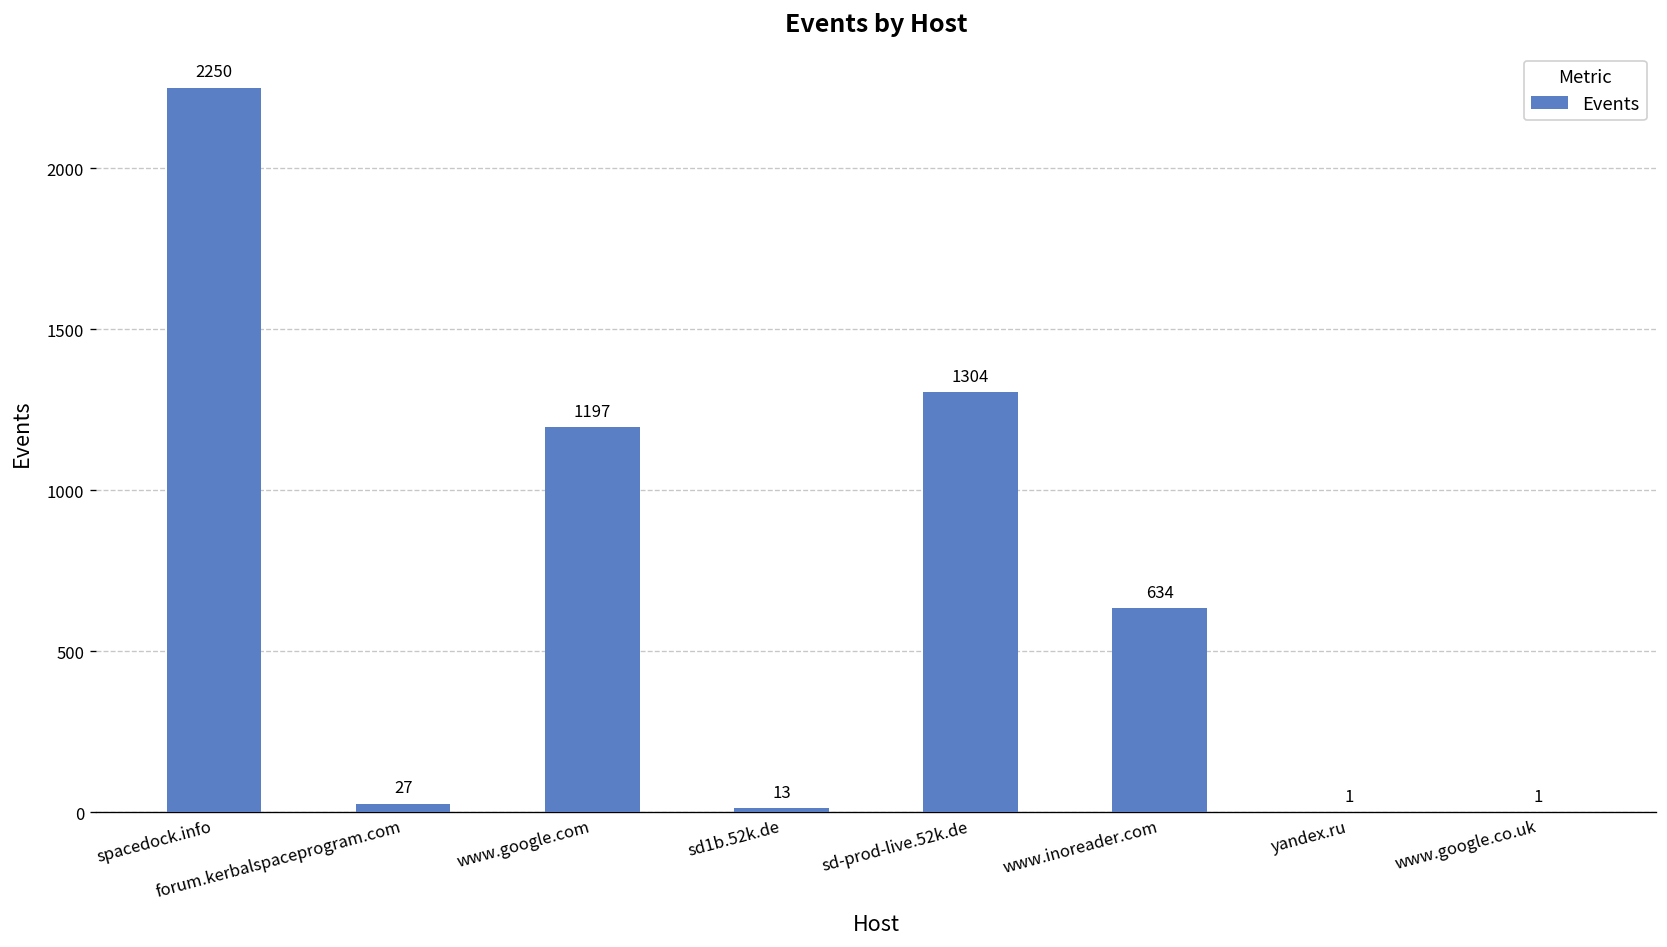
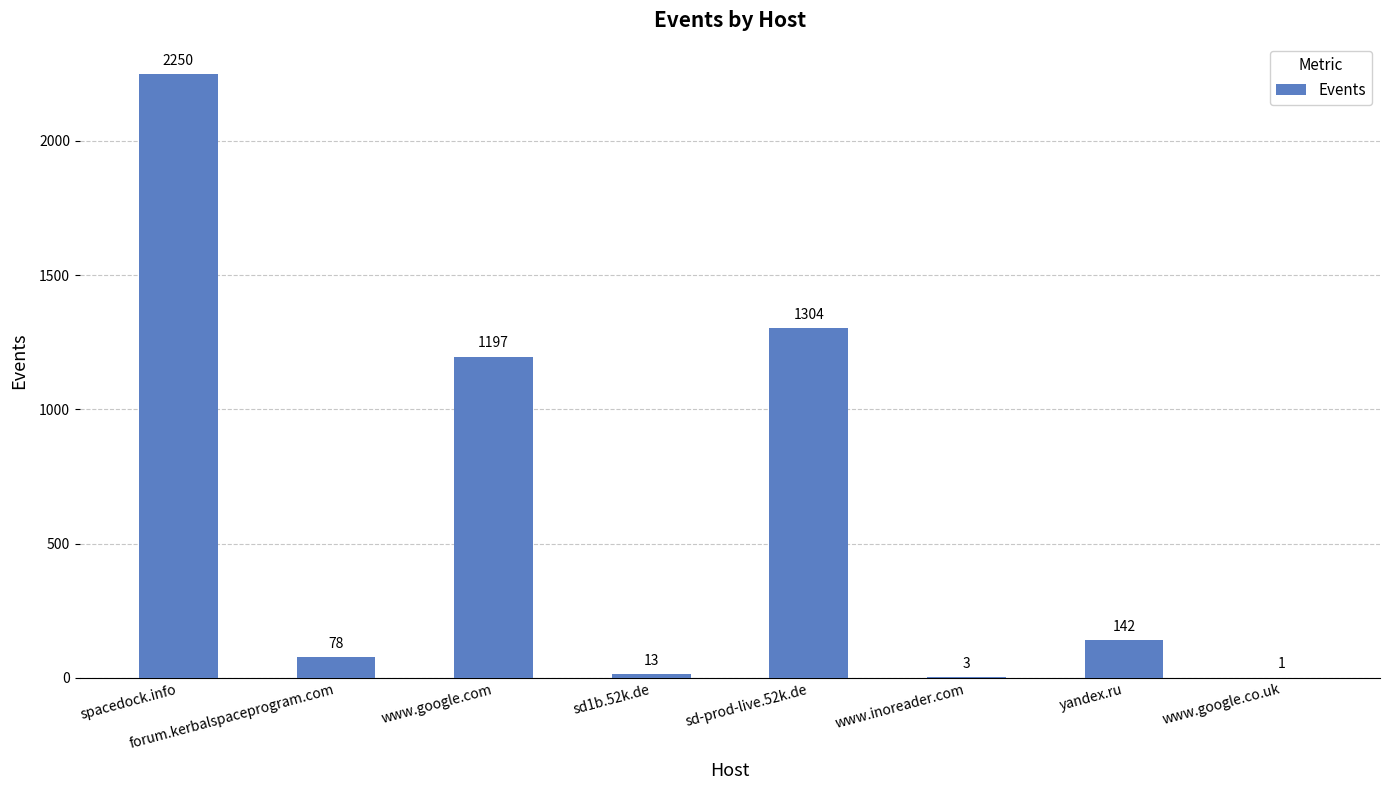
  {
    "spacedock.info": 2250,
-   "forum.kerbalspaceprogram.com": 27,
+   "forum.kerbalspaceprogram.com": 78,
    "www.google.com": 1197,
    "sd1b.52k.de": 13,
    "sd-prod-live.52k.de": 1304,
-   "www.inoreader.com": 634,
-   "yandex.ru": 1,
+   "www.inoreader.com": 3,
+   "yandex.ru": 142,
    "www.google.co.uk": 1
  }
